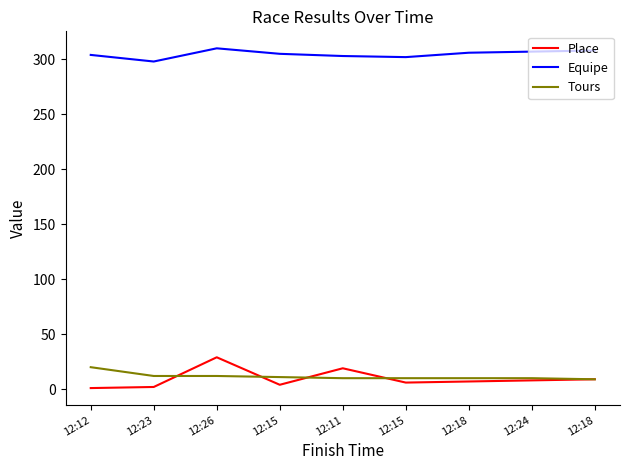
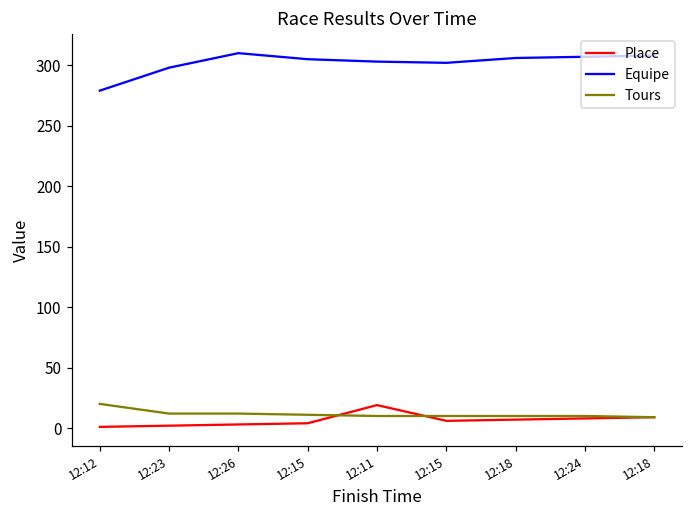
  {
    "Place": {
      "12:12": 1,
      "12:23": 2,
-     "12:26": 29,
+     "12:26": 3,
      "12:11": 19
    },
    "Equipe": {
-     "12:12": 304,
+     "12:12": 279,
      "12:23": 298,
      "12:26": 310,
      "12:11": 303
    },
    "Tours": {
      "12:12": 20,
      "12:23": 12,
      "12:26": 12,
      "12:11": 10
    }
  }
